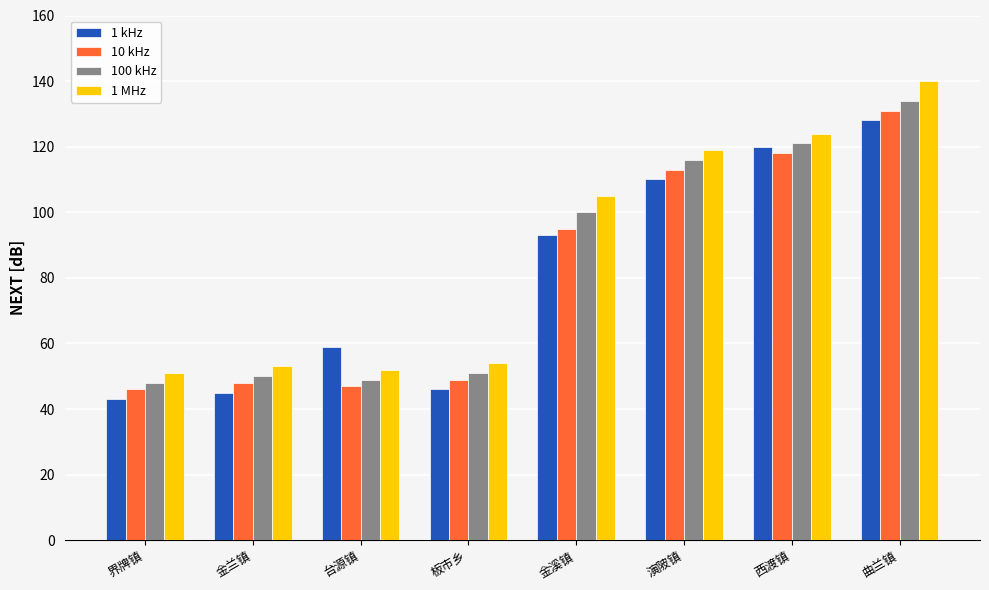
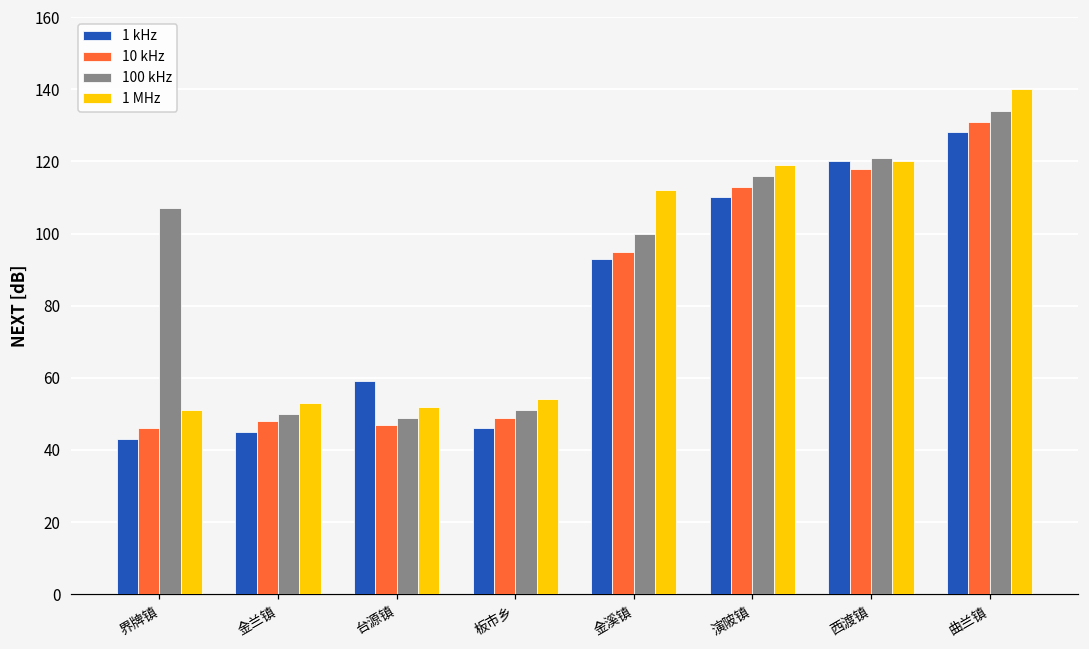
  {
    "1 kHz": {
      "界牌镇": 43,
      "金兰镇": 45,
      "台源镇": 59,
      "板市乡": 46,
      "金溪镇": 93,
      "演陂镇": 110,
      "西渡镇": 120,
      "曲兰镇": 128
    },
    "10 kHz": {
      "界牌镇": 46,
      "金兰镇": 48,
      "台源镇": 47,
      "板市乡": 49,
      "金溪镇": 95,
      "演陂镇": 113,
      "西渡镇": 118,
      "曲兰镇": 131
    },
    "100 kHz": {
-     "界牌镇": 48,
+     "界牌镇": 107,
      "金兰镇": 50,
      "台源镇": 49,
      "板市乡": 51,
      "金溪镇": 100,
      "演陂镇": 116,
      "西渡镇": 121,
      "曲兰镇": 134
    },
    "1 MHz": {
      "界牌镇": 51,
      "金兰镇": 53,
      "台源镇": 52,
      "板市乡": 54,
-     "金溪镇": 105,
+     "金溪镇": 112,
      "演陂镇": 119,
-     "西渡镇": 124,
+     "西渡镇": 120,
      "曲兰镇": 140
    }
  }
